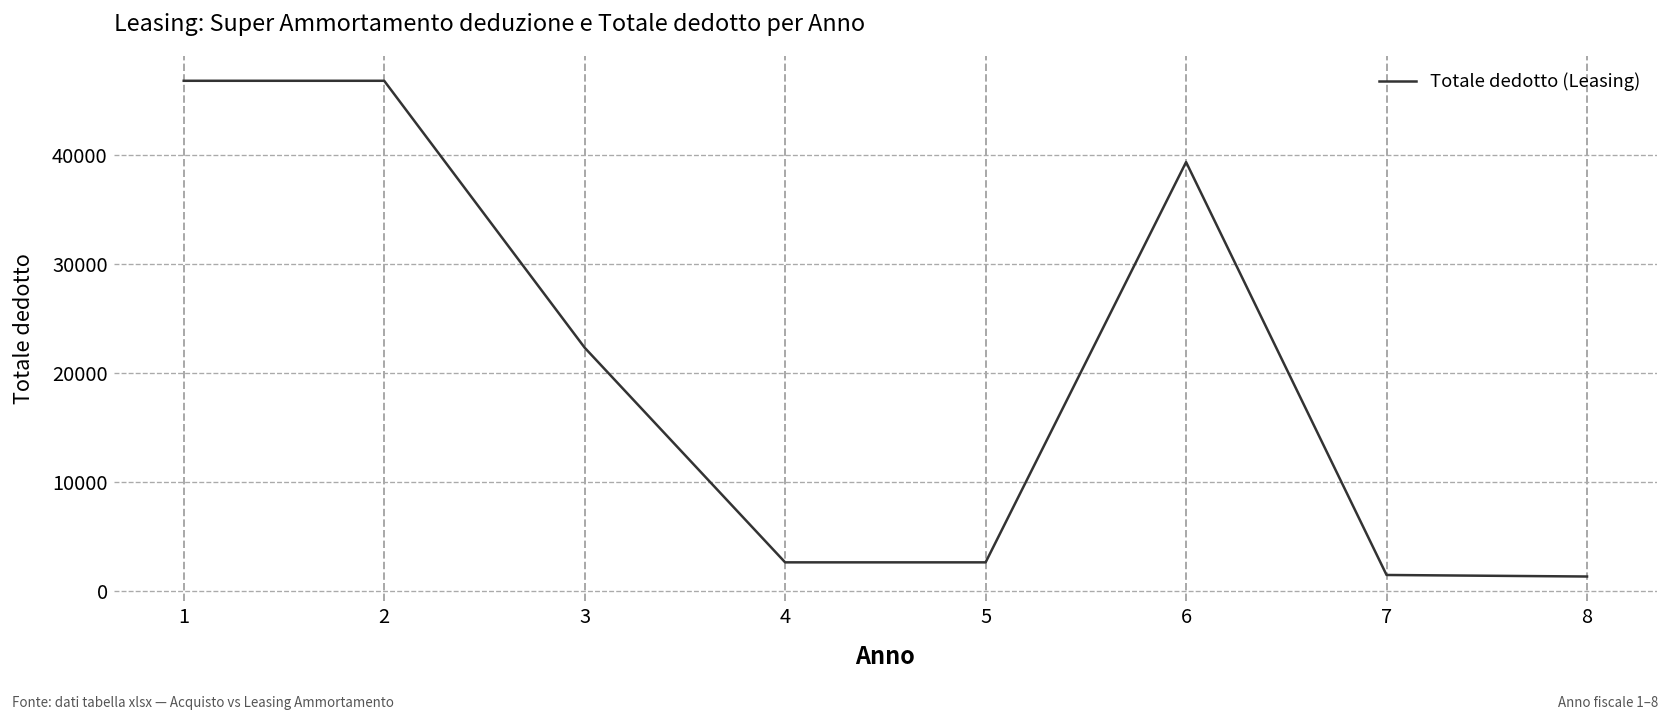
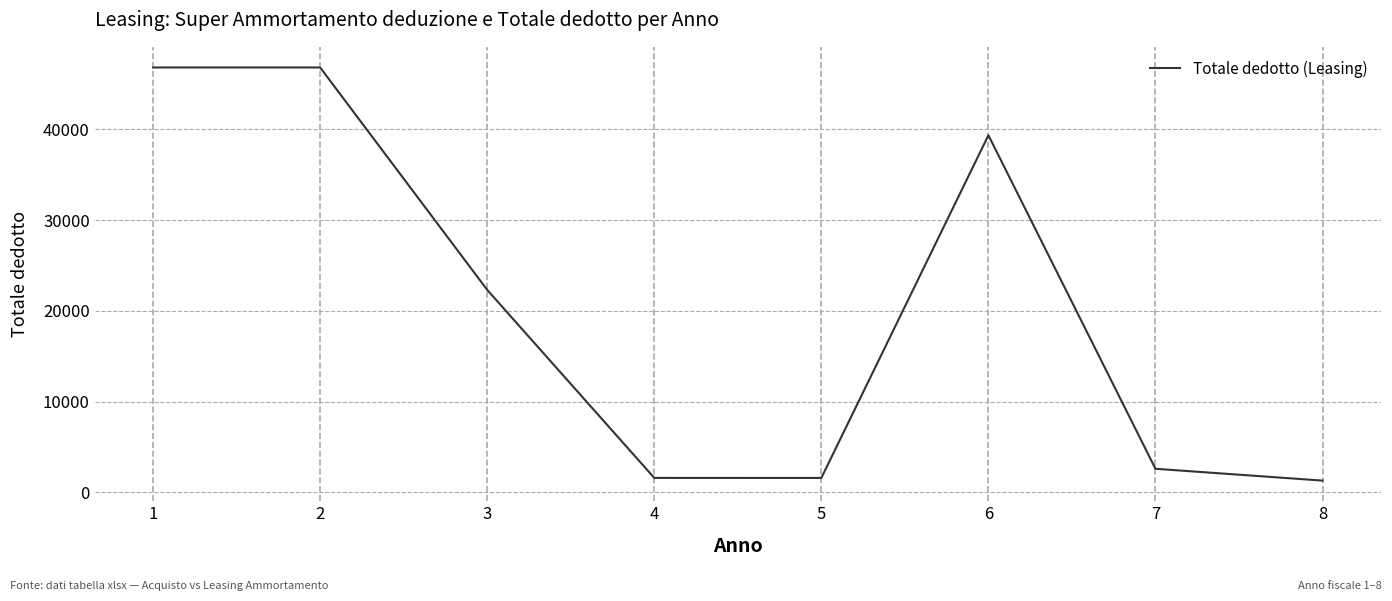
  {
    "1": 47000,
    "2": 47000,
    "3": 22000,
-   "4": 3000,
-   "5": 3000,
+   "4": 2000,
+   "5": 2000,
    "6": 39000,
-   "7": 1000,
+   "7": 3000,
    "8": 1000
  }
